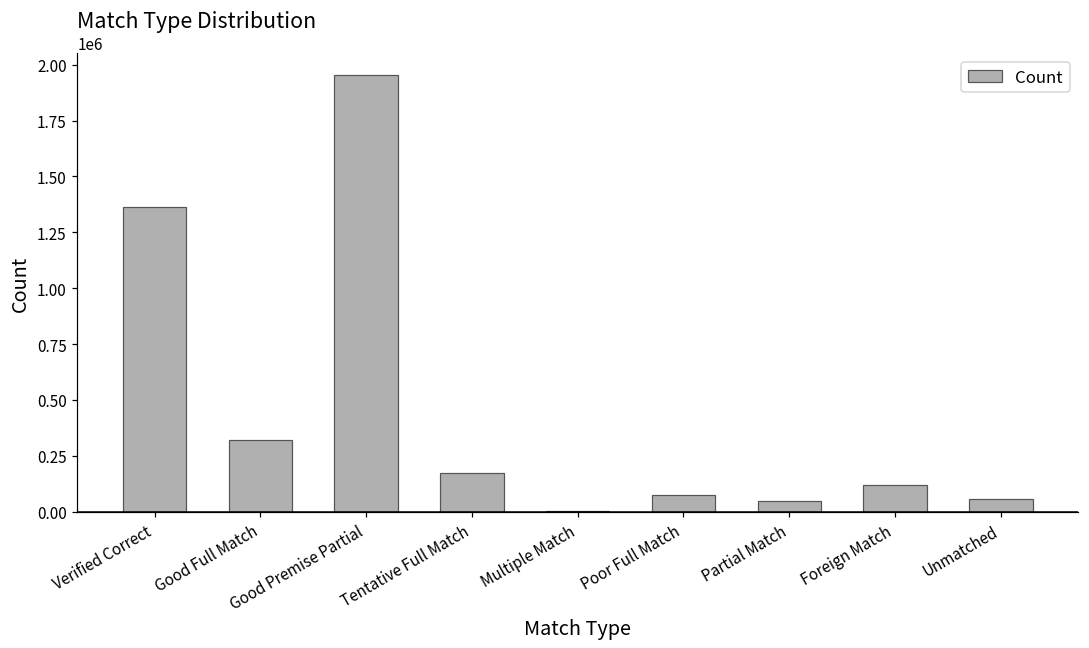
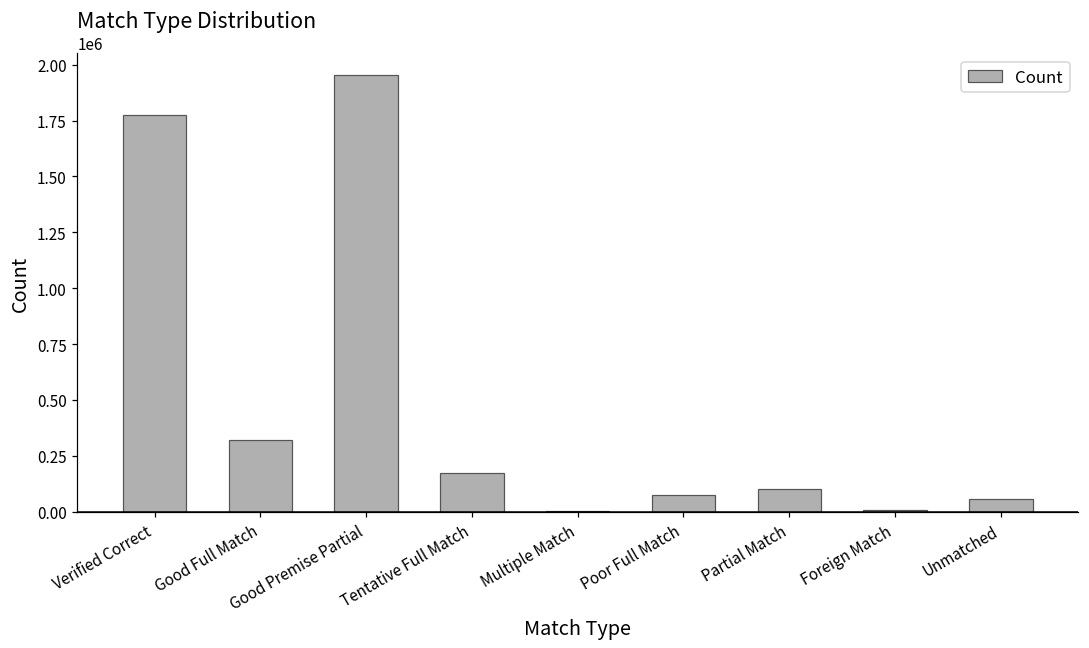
  {
-   "Verified Correct": 1360000,
+   "Verified Correct": 1780000,
    "Good Full Match": 320000,
    "Good Premise Partial": 1950000,
    "Tentative Full Match": 170000,
    "Poor Full Match": 80000,
-   "Partial Match": 50000,
-   "Foreign Match": 120000,
+   "Partial Match": 100000,
+   "Foreign Match": 10000,
    "Unmatched": 60000
  }
